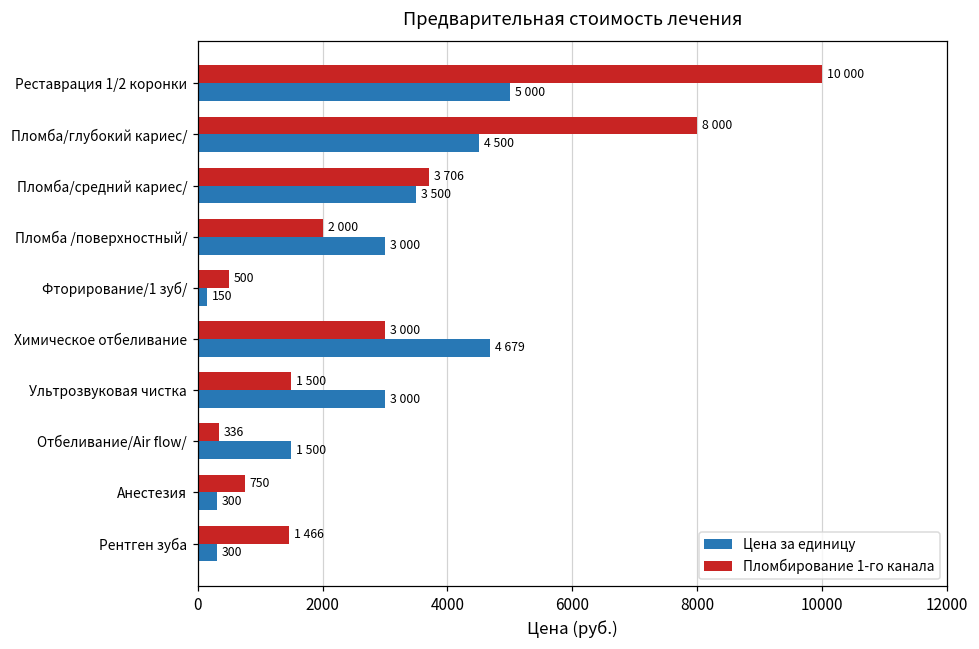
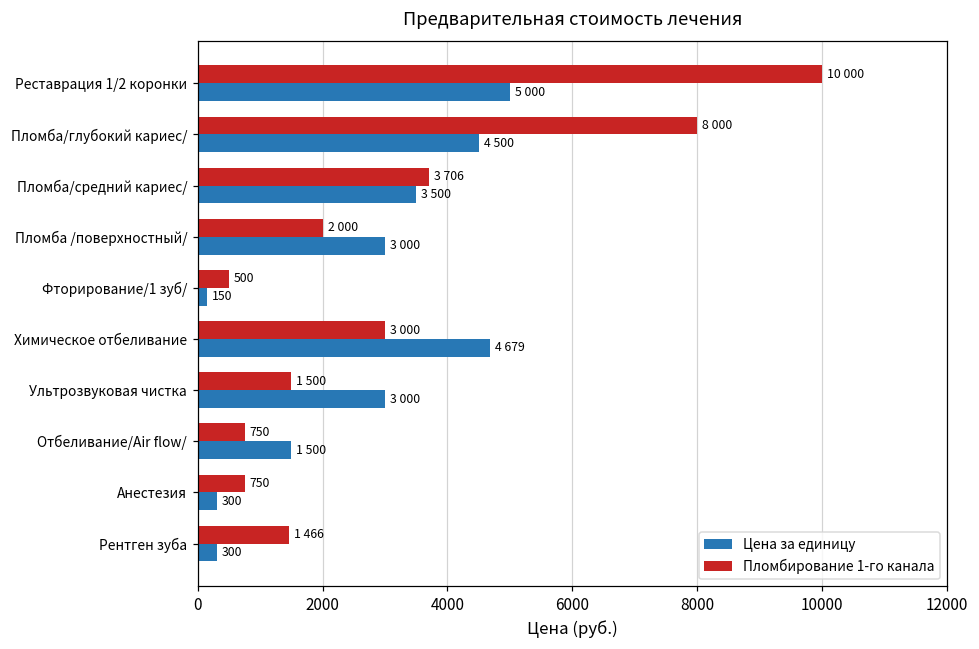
  {
    "Цена за единицу": {
      "Фторирование/1 зуб/": 150,
      "Анестезия": 300,
      "Рентген зуба": 300
    },
    "Пломбирование 1-го канала": {
      "Фторирование/1 зуб/": 500,
-     "Отбеливание/Air flow/": 336,
+     "Отбеливание/Air flow/": 750,
      "Анестезия": 750
    }
  }
